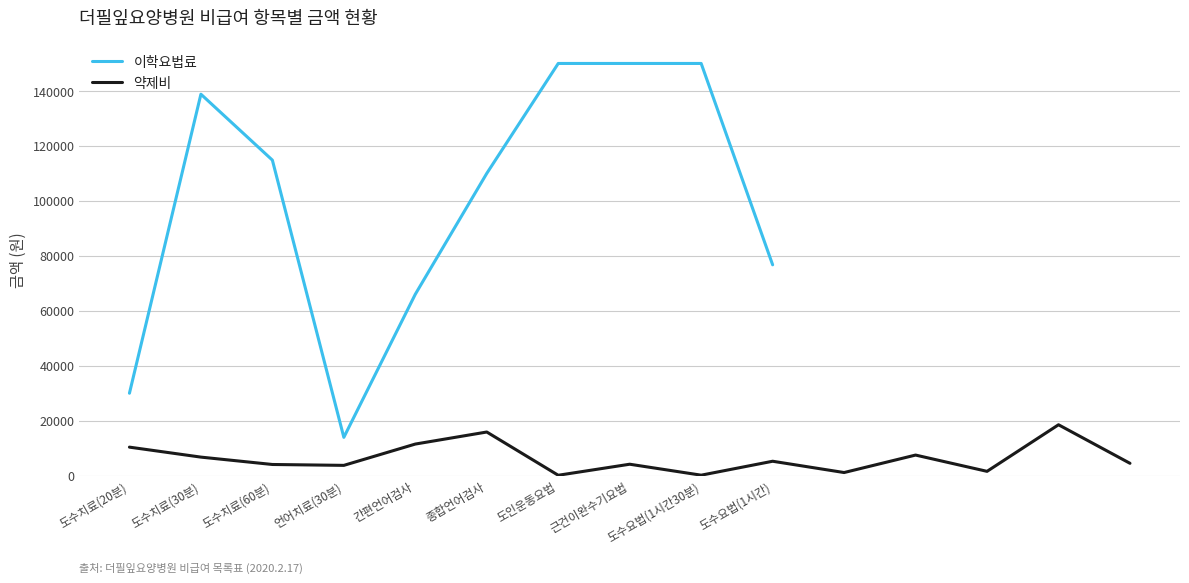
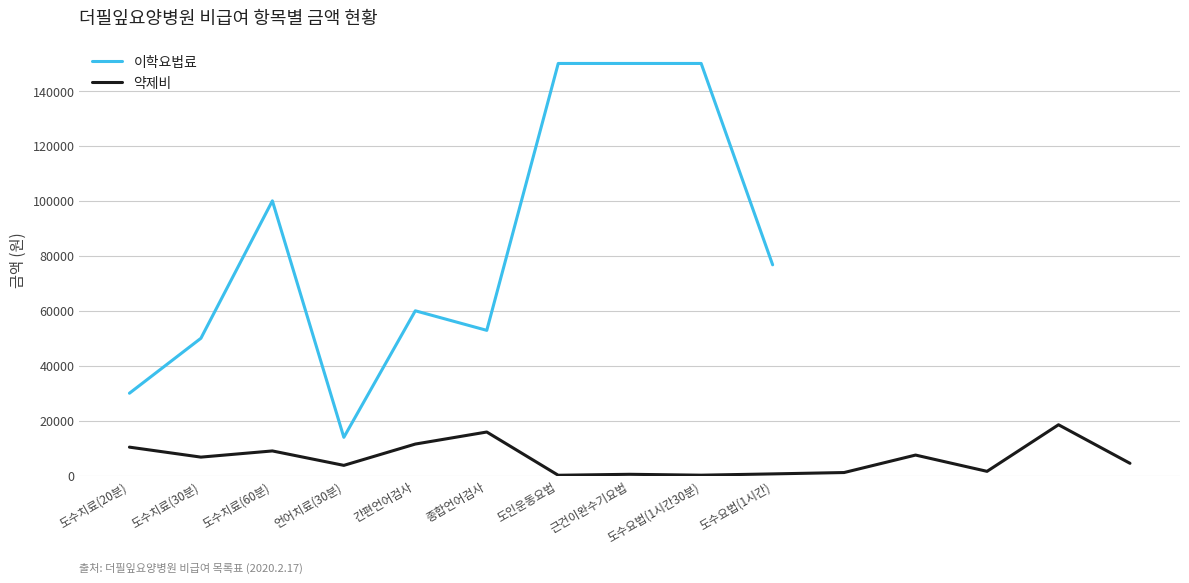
  {
    "이학요법료": {
      "도수치료(20분)": 30000,
-     "도수치료(30분)": 139000,
-     "도수치료(60분)": 115000,
+     "도수치료(30분)": 50000,
+     "도수치료(60분)": 100000,
      "언어치료(30분)": 14000,
-     "간편언어검사": 66000,
-     "종합언어검사": 110000,
+     "간편언어검사": 60000,
+     "종합언어검사": 53000,
      "도인운동요법": 150000,
      "근건이완수기요법": 150000,
      "도수요법(1시간30분)": 150000,
      "도수요법(1시간)": 77000
    },
    "약제비": {
      "도수치료(20분)": 10000,
      "도수치료(30분)": 7000,
-     "도수치료(60분)": 4000,
+     "도수치료(60분)": 9000,
      "언어치료(30분)": 4000,
      "간편언어검사": 12000,
      "종합언어검사": 16000,
      "도인운동요법": 0,
-     "근건이완수기요법": 4000,
+     "근건이완수기요법": 1000,
      "도수요법(1시간30분)": 0,
-     "도수요법(1시간)": 5000
+     "도수요법(1시간)": 1000
    }
  }
